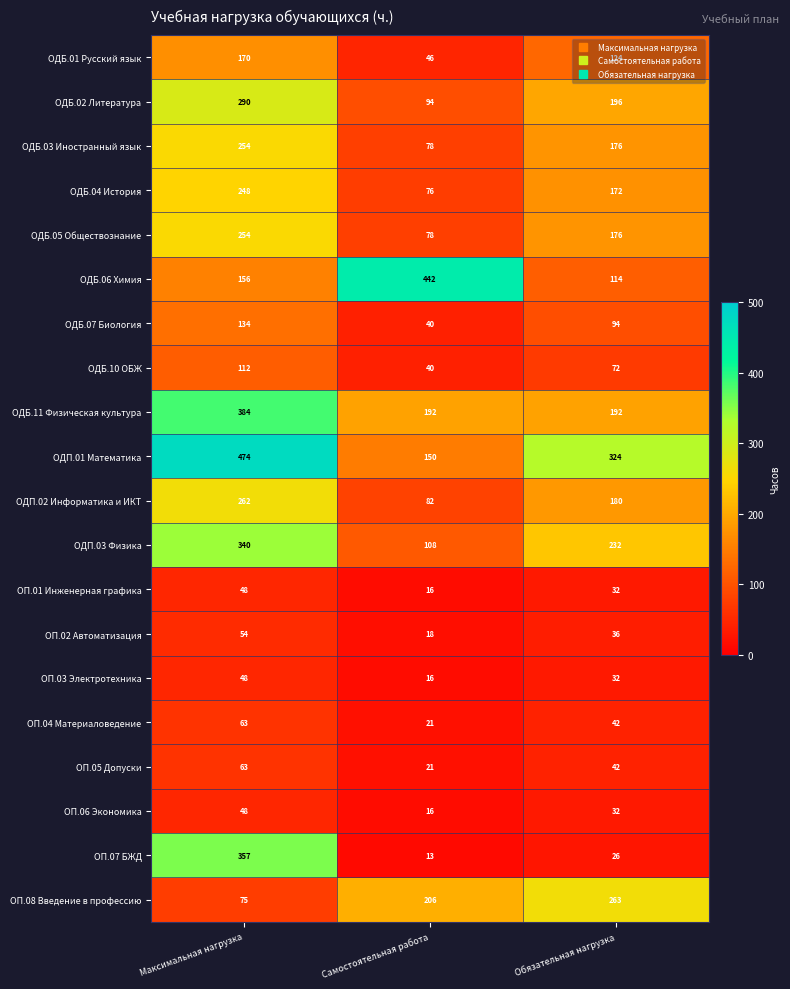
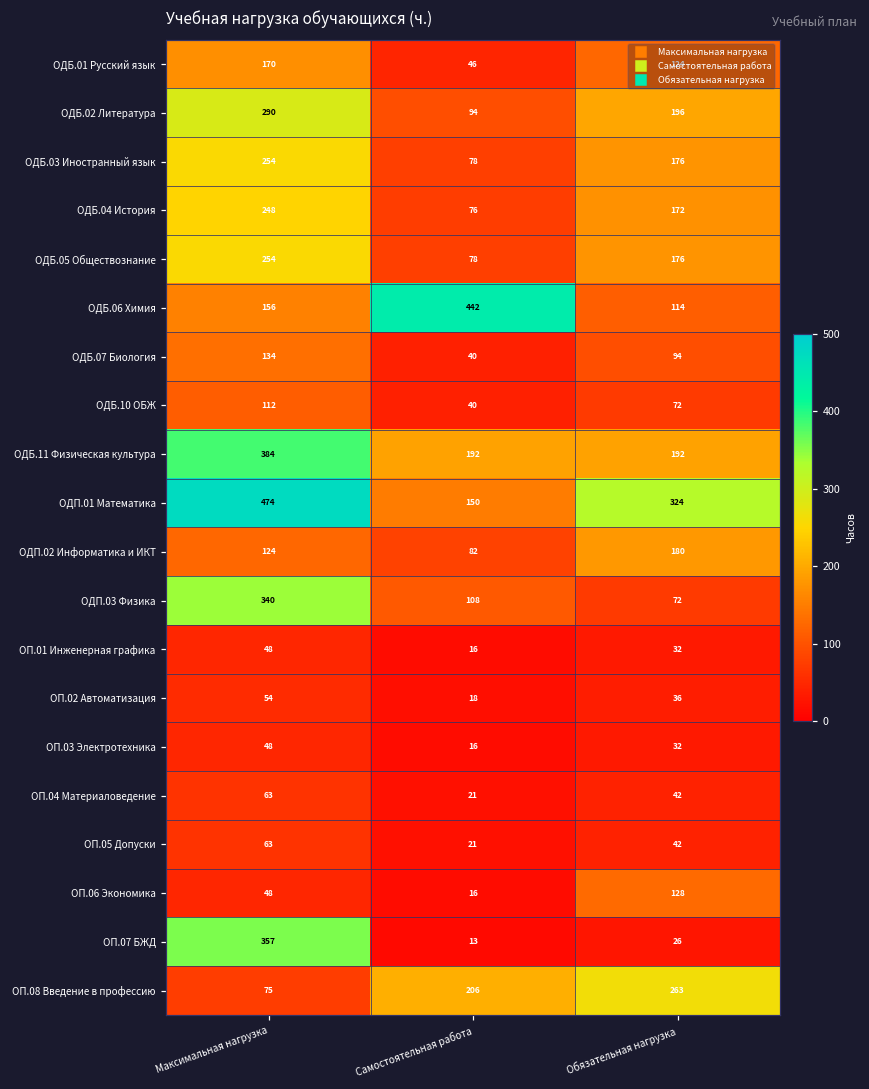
  {
    "ОДБ.01 Русский язык": {
      "Максимальная нагрузка": 170,
      "Самостоятельная работа": 46
    },
    "ОДБ.02 Литература": {
      "Максимальная нагрузка": 290,
      "Самостоятельная работа": 94,
      "Обязательная нагрузка": 196
    },
    "ОДБ.03 Иностранный язык": {
      "Максимальная нагрузка": 254,
      "Самостоятельная работа": 78,
      "Обязательная нагрузка": 176
    },
    "ОДБ.04 История": {
      "Максимальная нагрузка": 248,
      "Самостоятельная работа": 76,
      "Обязательная нагрузка": 172
    },
    "ОДБ.05 Обществознание": {
      "Максимальная нагрузка": 254,
      "Самостоятельная работа": 78,
      "Обязательная нагрузка": 176
    },
    "ОДБ.06 Химия": {
      "Максимальная нагрузка": 156,
      "Самостоятельная работа": 442,
      "Обязательная нагрузка": 114
    },
    "ОДБ.07 Биология": {
      "Максимальная нагрузка": 134,
      "Самостоятельная работа": 40,
      "Обязательная нагрузка": 94
    },
    "ОДБ.10 ОБЖ": {
      "Максимальная нагрузка": 112,
      "Самостоятельная работа": 40,
      "Обязательная нагрузка": 72
    },
    "ОДБ.11 Физическая культура": {
      "Максимальная нагрузка": 384,
      "Самостоятельная работа": 192,
      "Обязательная нагрузка": 192
    },
    "ОДП.01 Математика": {
      "Максимальная нагрузка": 474,
      "Самостоятельная работа": 150,
      "Обязательная нагрузка": 324
    },
    "ОДП.02 Информатика и ИКТ": {
-     "Максимальная нагрузка": 262,
+     "Максимальная нагрузка": 124,
      "Самостоятельная работа": 82,
      "Обязательная нагрузка": 180
    },
    "ОДП.03 Физика": {
      "Максимальная нагрузка": 340,
      "Самостоятельная работа": 108,
-     "Обязательная нагрузка": 232
+     "Обязательная нагрузка": 72
    },
    "ОП.01 Инженерная графика": {
      "Максимальная нагрузка": 48,
      "Самостоятельная работа": 16,
      "Обязательная нагрузка": 32
    },
    "ОП.02 Автоматизация": {
      "Максимальная нагрузка": 54,
      "Самостоятельная работа": 18,
      "Обязательная нагрузка": 36
    },
    "ОП.03 Электротехника": {
      "Максимальная нагрузка": 48,
      "Самостоятельная работа": 16,
      "Обязательная нагрузка": 32
    },
    "ОП.04 Материаловедение": {
      "Максимальная нагрузка": 63,
      "Самостоятельная работа": 21,
      "Обязательная нагрузка": 42
    },
    "ОП.05 Допуски": {
      "Максимальная нагрузка": 63,
      "Самостоятельная работа": 21,
      "Обязательная нагрузка": 42
    },
    "ОП.06 Экономика": {
      "Максимальная нагрузка": 48,
      "Самостоятельная работа": 16,
-     "Обязательная нагрузка": 32
+     "Обязательная нагрузка": 128
    },
    "ОП.07 БЖД": {
      "Максимальная нагрузка": 357,
      "Самостоятельная работа": 13,
      "Обязательная нагрузка": 26
    },
    "ОП.08 Введение в профессию": {
      "Максимальная нагрузка": 75,
      "Самостоятельная работа": 206,
      "Обязательная нагрузка": 263
    }
  }
